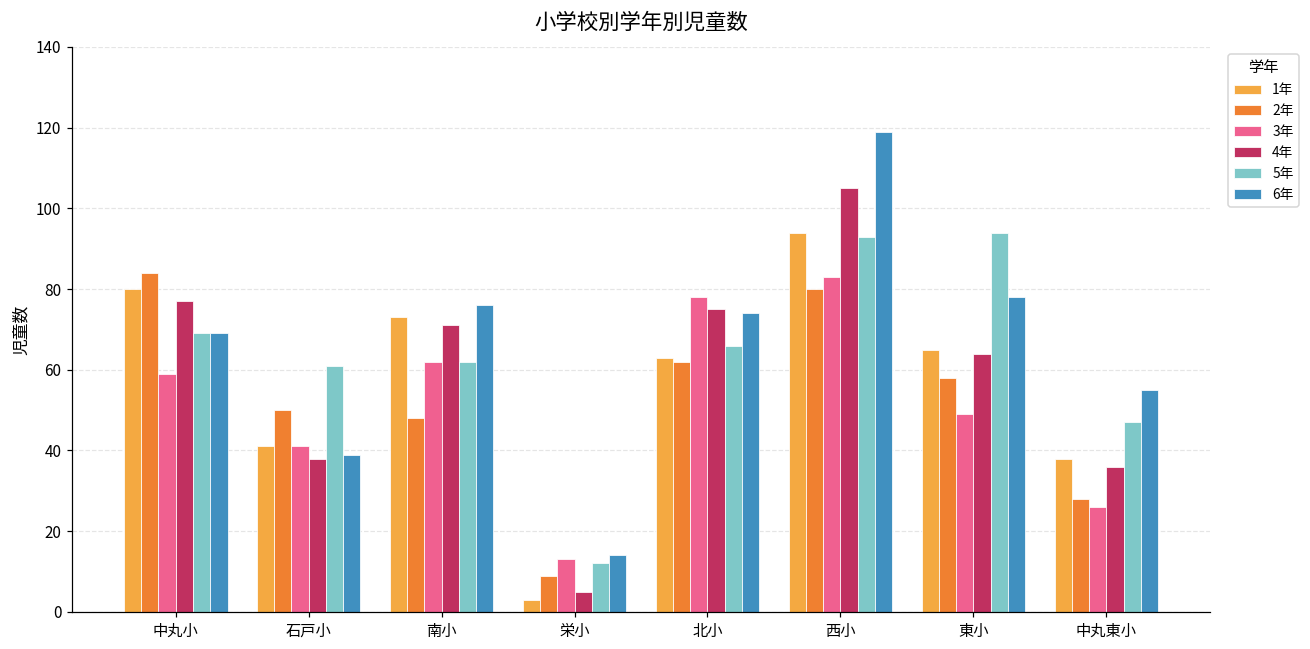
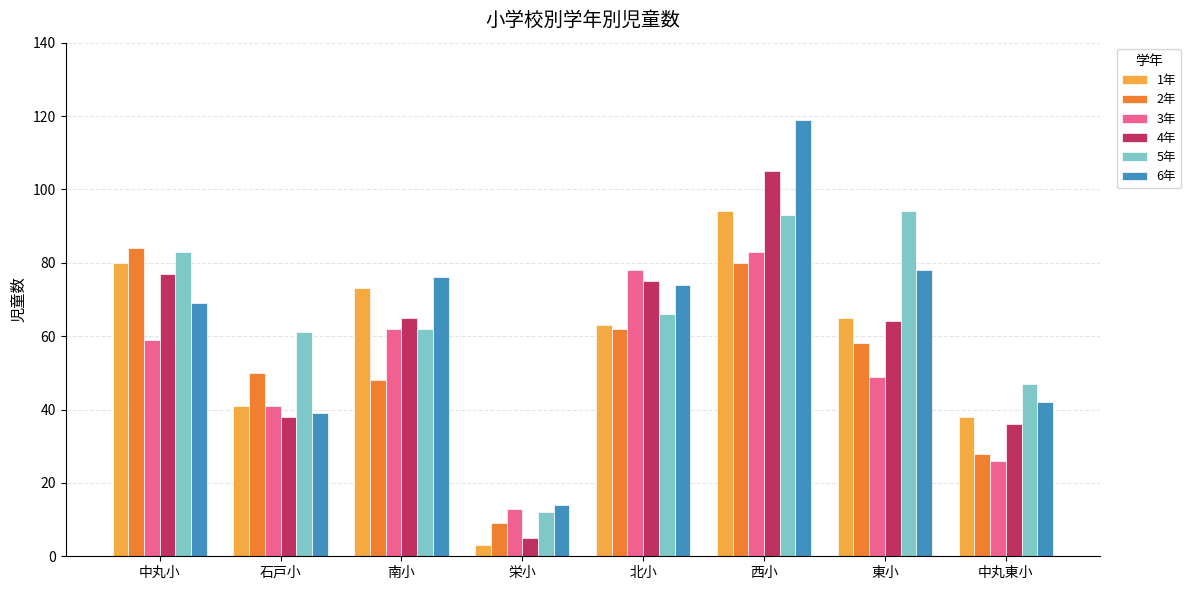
  {
    "3年": {
      "中丸小": 59,
      "石戸小": 41,
      "南小": 62,
      "栄小": 13,
      "北小": 78,
      "西小": 83,
      "東小": 49,
      "中丸東小": 26
    },
    "4年": {
      "中丸小": 77,
      "石戸小": 38,
-     "南小": 71,
+     "南小": 65,
      "栄小": 5,
      "北小": 75,
      "西小": 105,
      "東小": 64,
      "中丸東小": 36
    },
    "5年": {
-     "中丸小": 69,
+     "中丸小": 83,
      "石戸小": 61,
      "南小": 62,
      "栄小": 12,
      "北小": 66,
      "西小": 93,
      "東小": 94,
      "中丸東小": 47
    },
    "6年": {
      "中丸小": 69,
      "石戸小": 39,
      "南小": 76,
      "栄小": 14,
      "北小": 74,
      "西小": 119,
      "東小": 78,
-     "中丸東小": 55
+     "中丸東小": 42
    }
  }
